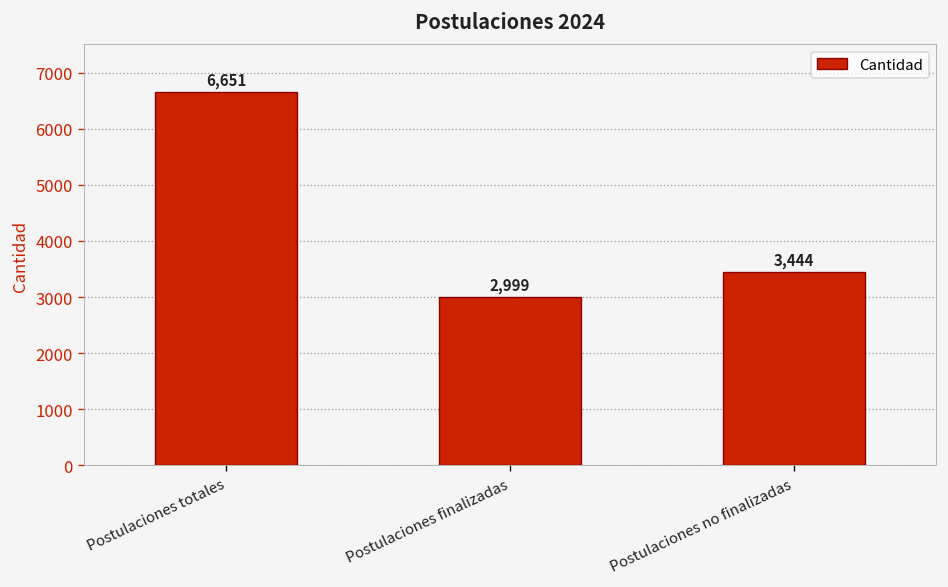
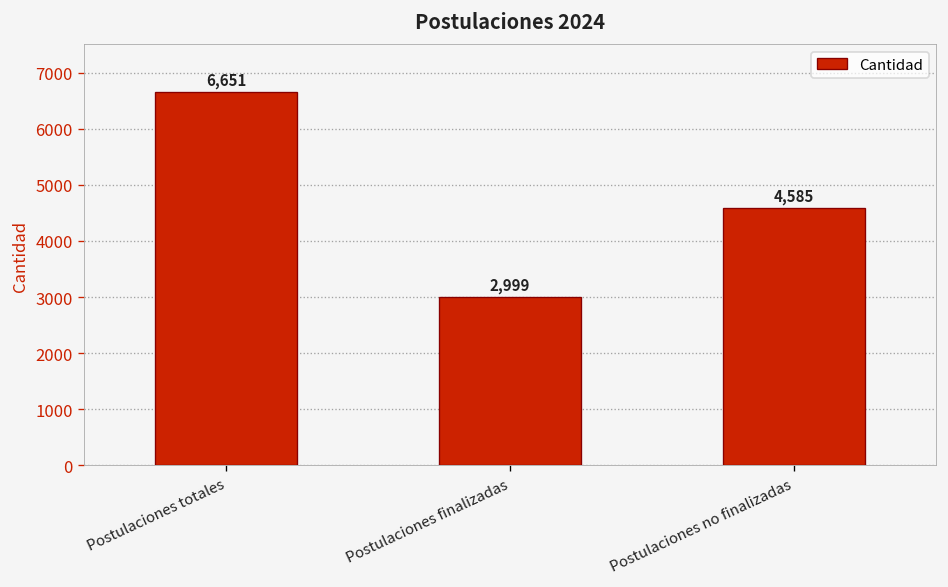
  {
    "Postulaciones totales": "6,651",
    "Postulaciones finalizadas": "2,999",
-   "Postulaciones no finalizadas": "3,444"
+   "Postulaciones no finalizadas": "4,585"
  }
